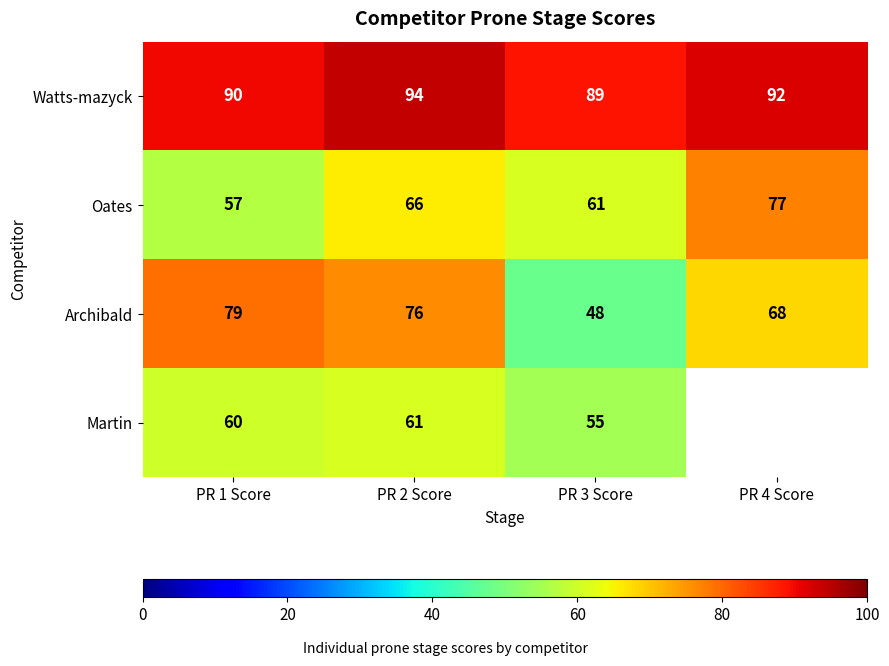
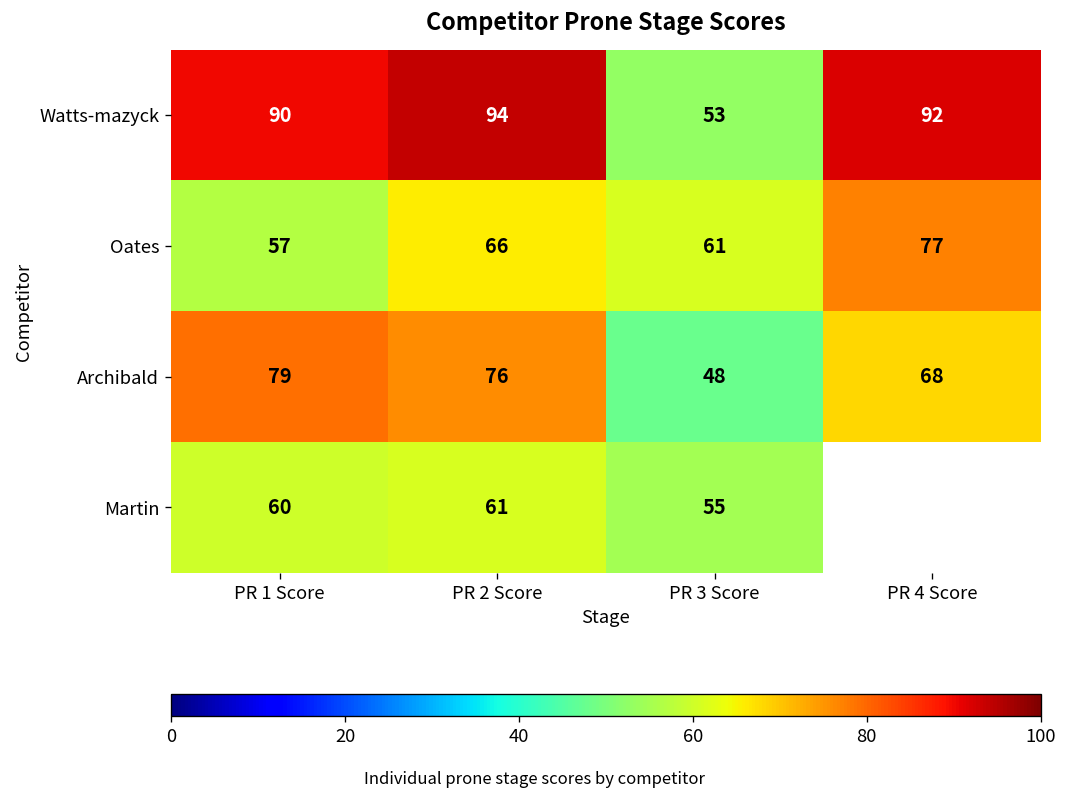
  {
    "Watts-mazyck": {
      "PR 1 Score": 90,
      "PR 2 Score": 94,
-     "PR 3 Score": 89,
+     "PR 3 Score": 53,
      "PR 4 Score": 92
    },
    "Oates": {
      "PR 1 Score": 57,
      "PR 2 Score": 66,
      "PR 3 Score": 61,
      "PR 4 Score": 77
    },
    "Archibald": {
      "PR 1 Score": 79,
      "PR 2 Score": 76,
      "PR 3 Score": 48,
      "PR 4 Score": 68
    },
    "Martin": {
      "PR 1 Score": 60,
      "PR 2 Score": 61,
      "PR 3 Score": 55
    }
  }
